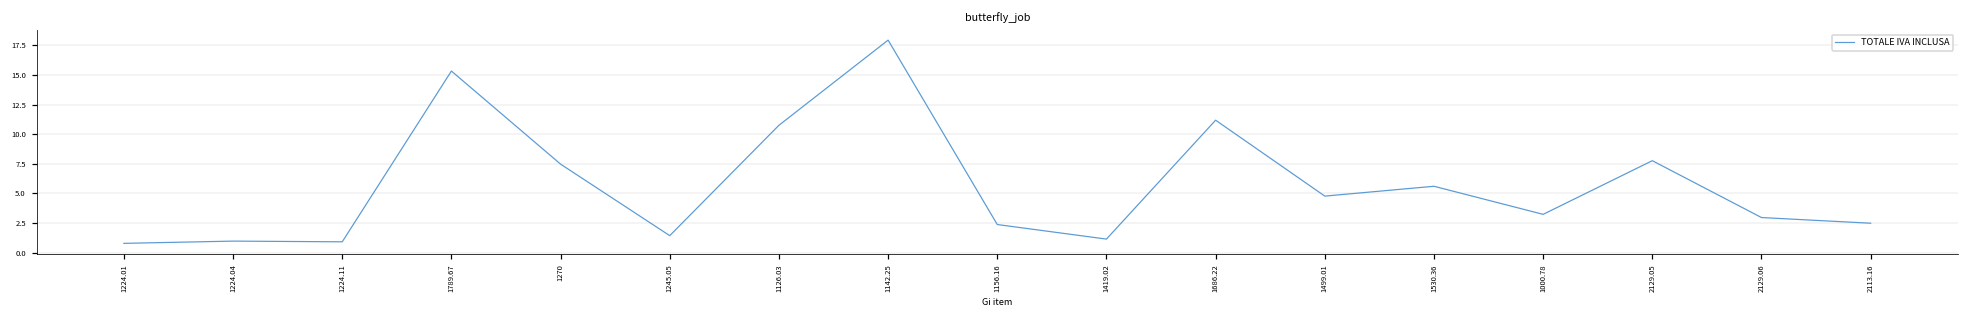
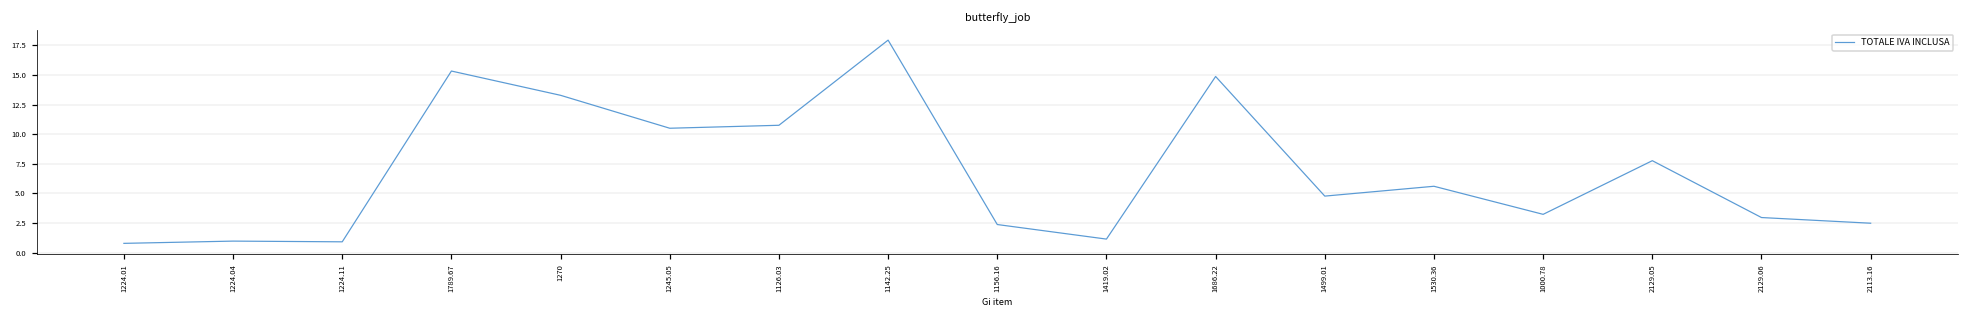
  {
    "1224.01": 0.8,
    "1224.04": 1.0,
    "1224.11": 0.9,
    "1789.67": 15.3,
-   "1270": 7.5,
-   "1245.05": 1.4,
+   "1270": 13.3,
+   "1245.05": 10.5,
    "1126.03": 10.8,
    "1142.25": 18.0,
    "1156.16": 2.4,
    "1419.02": 1.2,
-   "1686.22": 11.2,
+   "1686.22": 14.9,
    "1499.01": 4.8,
    "1530.36": 5.6,
    "1000.78": 3.2,
    "2129.05": 7.8,
    "2129.06": 3.0,
    "2113.16": 2.5
  }
